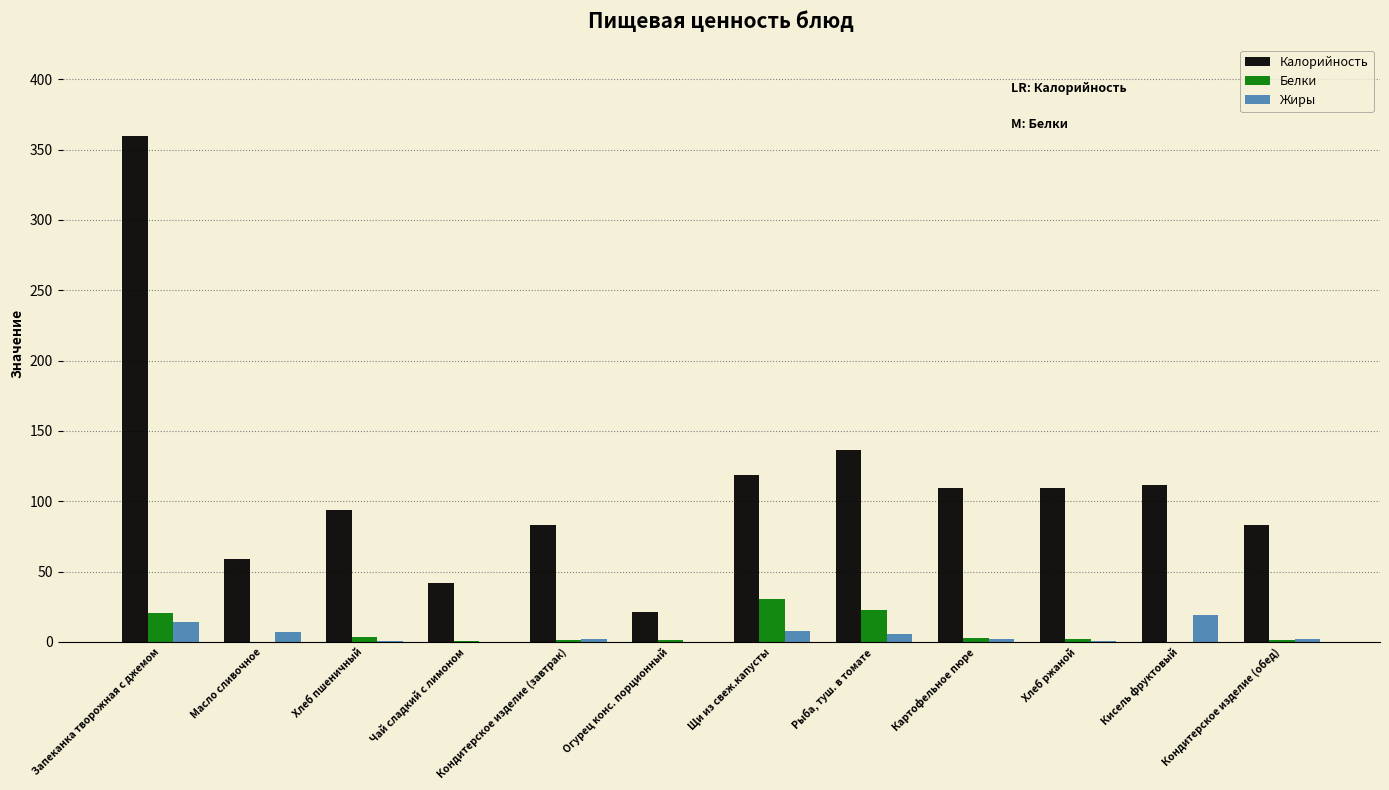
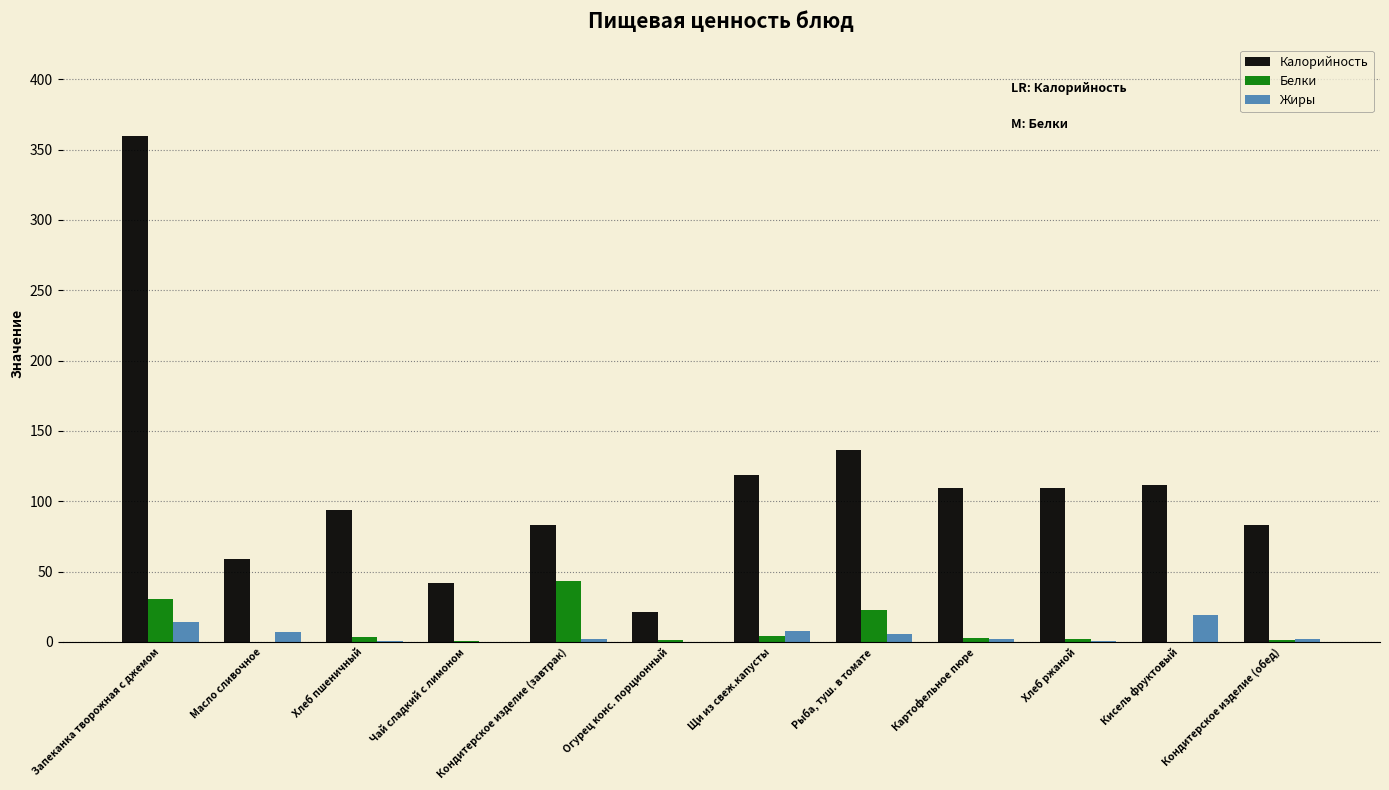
  {
    "Калорийность": {
      "Запеканка творожная с джемом": 360,
      "Масло сливочное": 59,
      "Хлеб пшеничный": 94,
      "Чай сладкий с лимоном": 42,
      "Кондитерское изделие (завтрак)": 83,
      "Огурец конс. порционный": 21,
      "Щи из свеж.капусты": 118,
      "Рыба, туш. в томате": 137,
      "Картофельное пюре": 110,
      "Хлеб ржаной": 109,
      "Кисель фруктовый": 111,
      "Кондитерское изделие (обед)": 83
    },
    "Белки": {
-     "Запеканка творожная с джемом": 21,
+     "Запеканка творожная с джемом": 31,
      "Хлеб пшеничный": 3,
-     "Кондитерское изделие (завтрак)": 2,
-     "Щи из свеж.капусты": 31,
+     "Кондитерское изделие (завтрак)": 43,
+     "Щи из свеж.капусты": 4,
      "Рыба, туш. в томате": 23,
      "Картофельное пюре": 3,
      "Хлеб ржаной": 2
    },
    "Жиры": {
      "Запеканка творожная с джемом": 14,
      "Масло сливочное": 7,
      "Чай сладкий с лимоном": 0,
      "Кондитерское изделие (завтрак)": 2,
      "Щи из свеж.капусты": 8,
      "Рыба, туш. в томате": 6,
      "Картофельное пюре": 2,
      "Кисель фруктовый": 19,
      "Кондитерское изделие (обед)": 2
    }
  }
